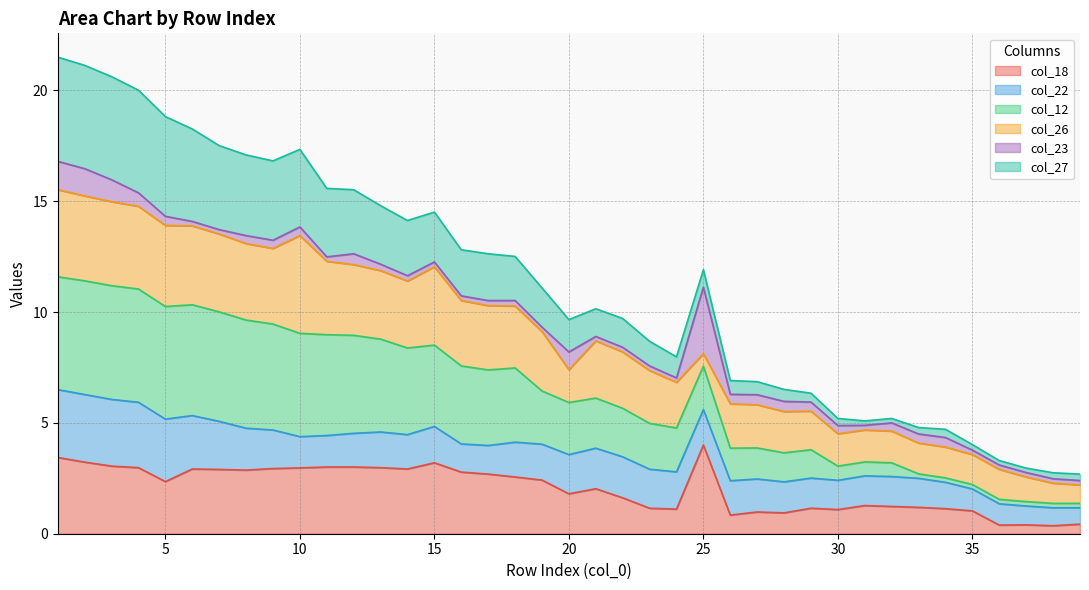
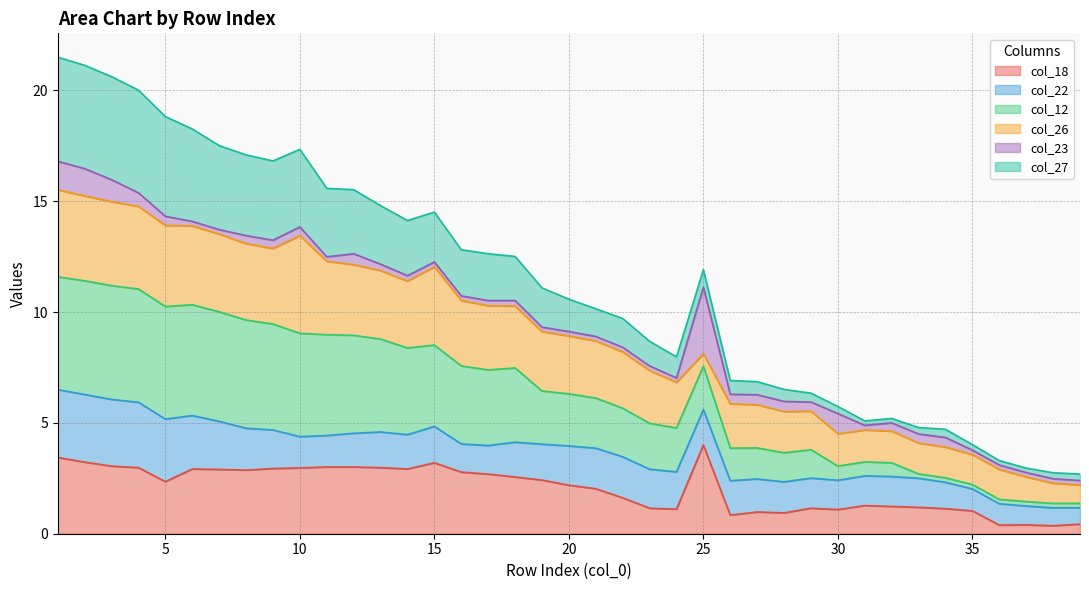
  {
    "col_18": {
      "5": 2.4,
      "10": 3.0,
      "15": 3.2,
-     "20": 1.8,
+     "20": 2.2,
      "25": 4.0,
      "30": 1.1,
      "35": 1.0
    },
    "col_26": {
      "5": 3.7,
      "10": 4.4,
      "15": 3.5,
-     "20": 1.5,
+     "20": 2.6,
      "25": 0.6,
      "30": 1.5,
      "35": 1.4
    },
    "col_23": {
      "5": 0.4,
      "10": 0.4,
      "15": 0.2,
-     "20": 0.8,
+     "20": 0.2,
      "25": 3.0,
-     "30": 0.4,
+     "30": 0.9,
      "35": 0.2
    }
  }
